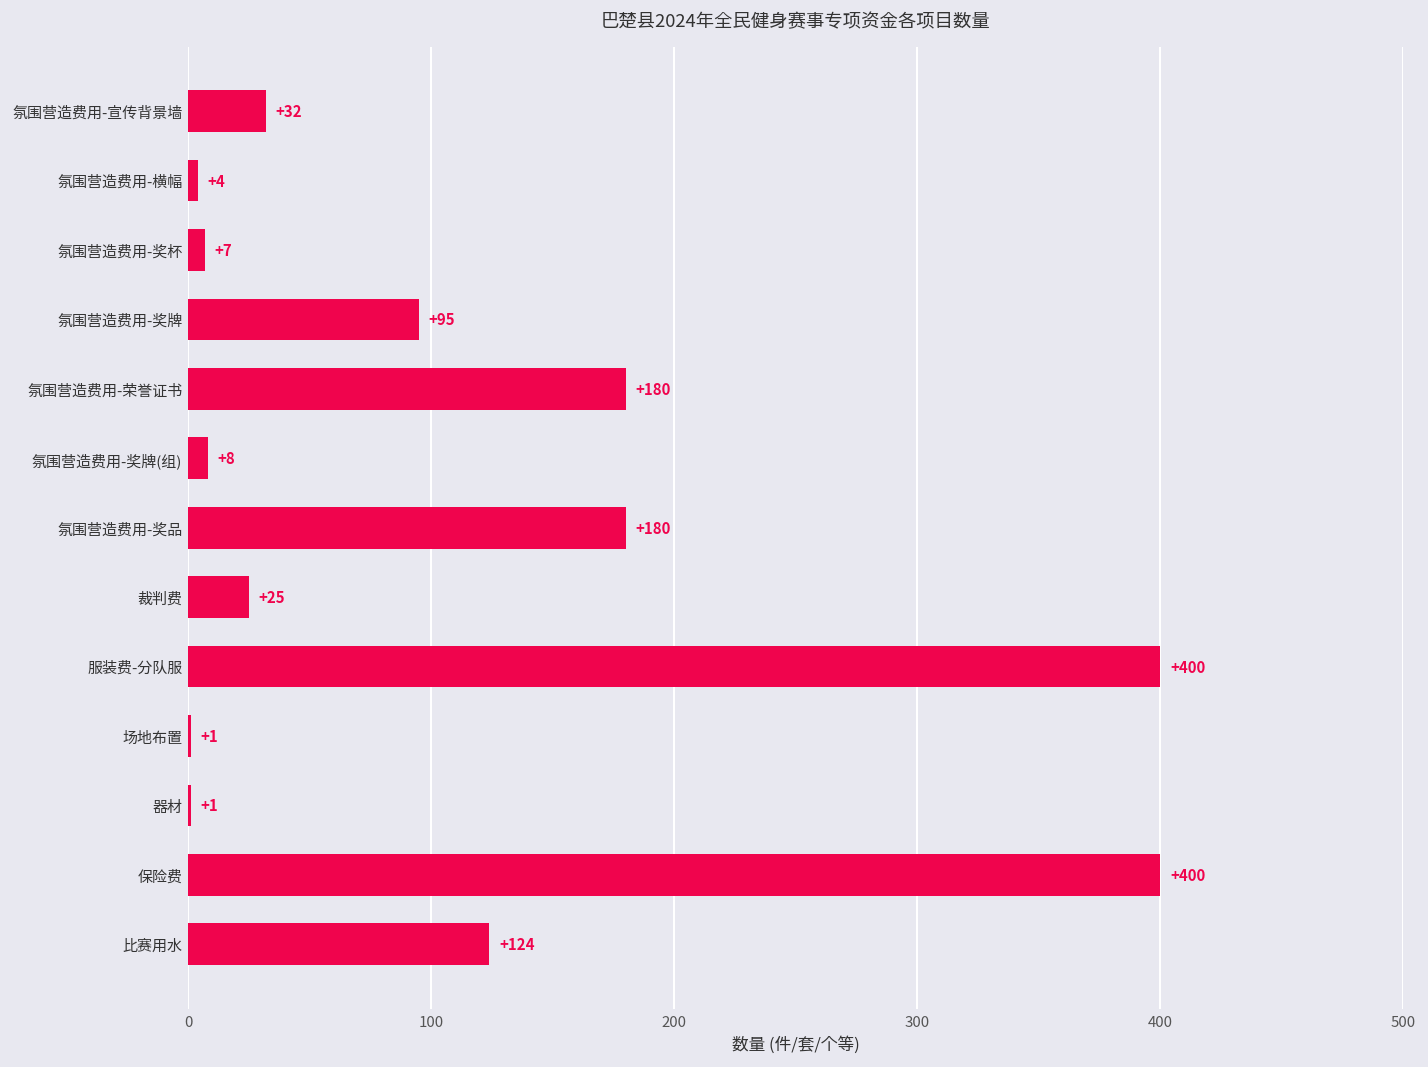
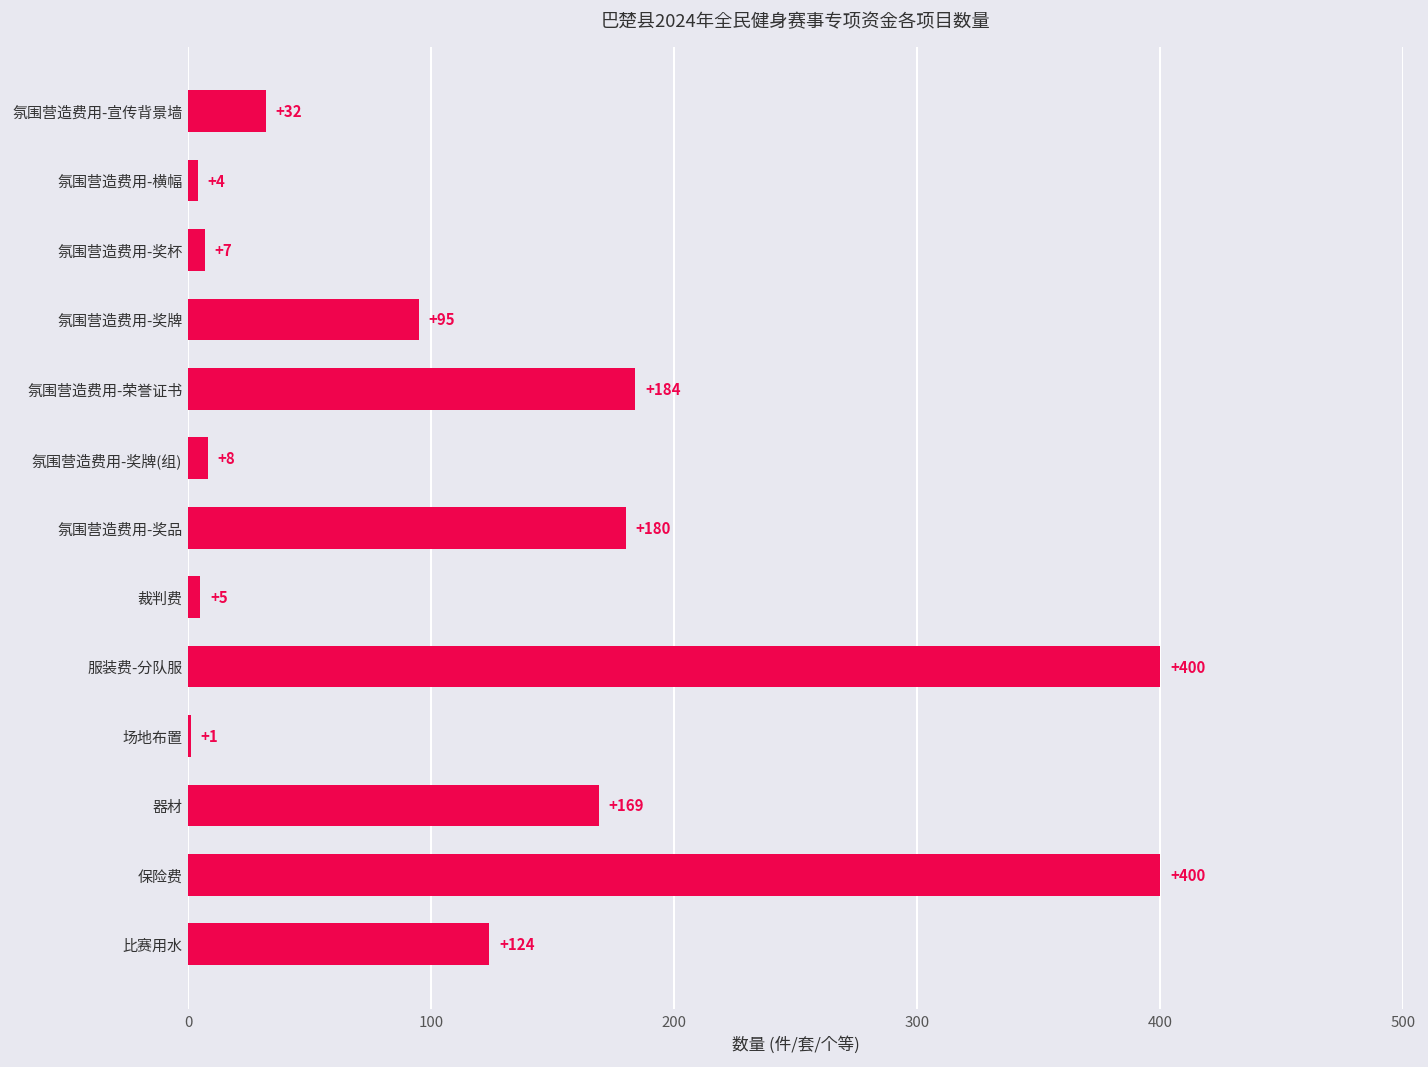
  {
    "氛围营造费用-宣传背景墙": "+32",
    "氛围营造费用-横幅": "+4",
    "氛围营造费用-奖杯": "+7",
    "氛围营造费用-奖牌": "+95",
-   "氛围营造费用-荣誉证书": "+180",
+   "氛围营造费用-荣誉证书": "+184",
    "氛围营造费用-奖牌(组)": "+8",
    "氛围营造费用-奖品": "+180",
-   "裁判费": "+25",
+   "裁判费": "+5",
    "服装费-分队服": "+400",
    "场地布置": "+1",
-   "器材": "+1",
+   "器材": "+169",
    "保险费": "+400",
    "比赛用水": "+124"
  }
